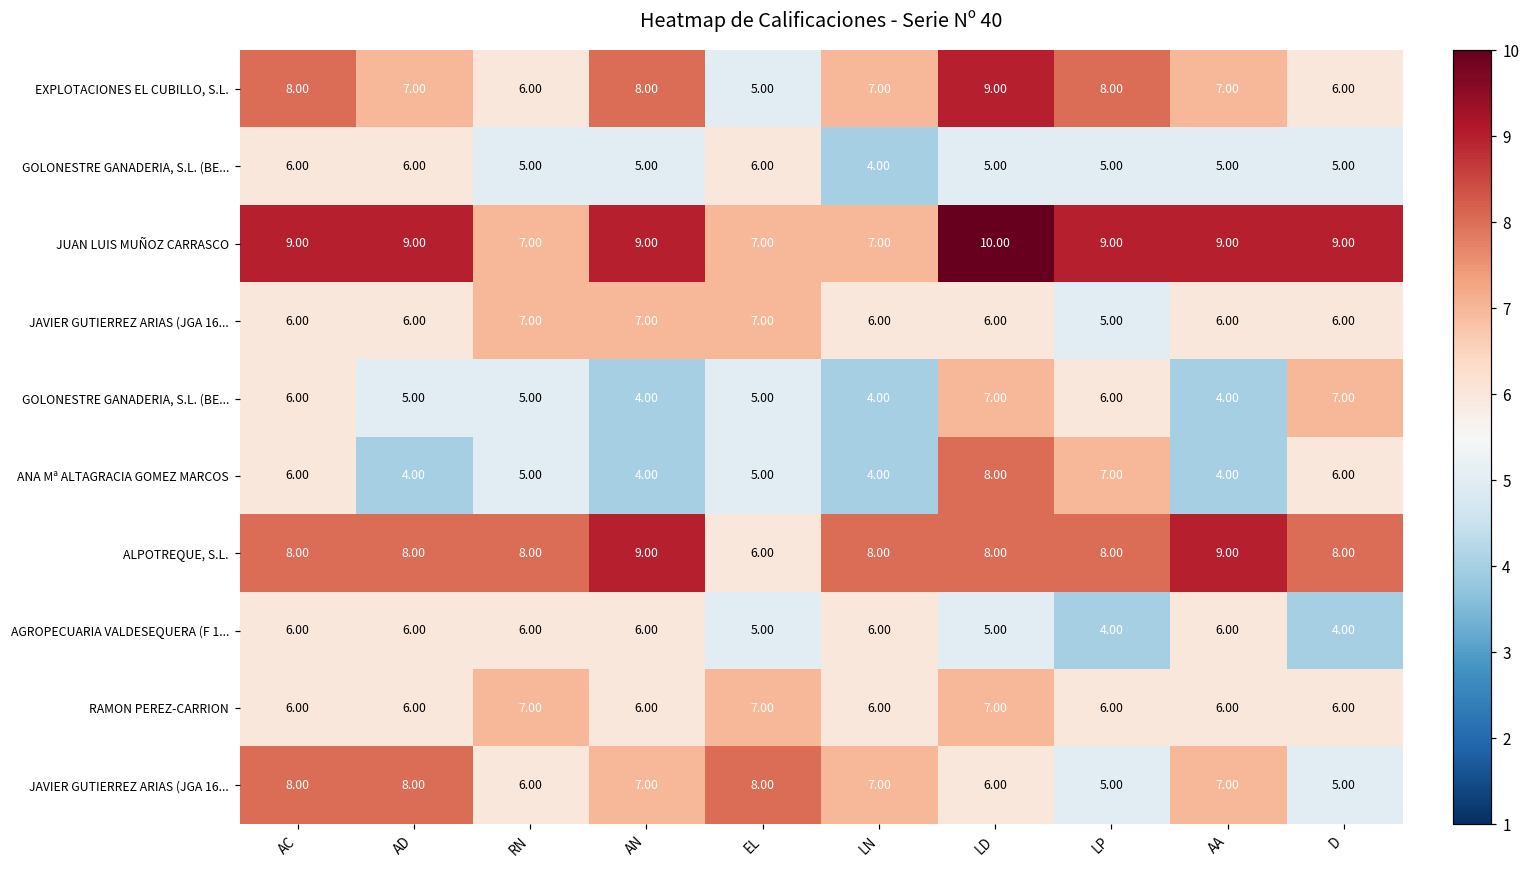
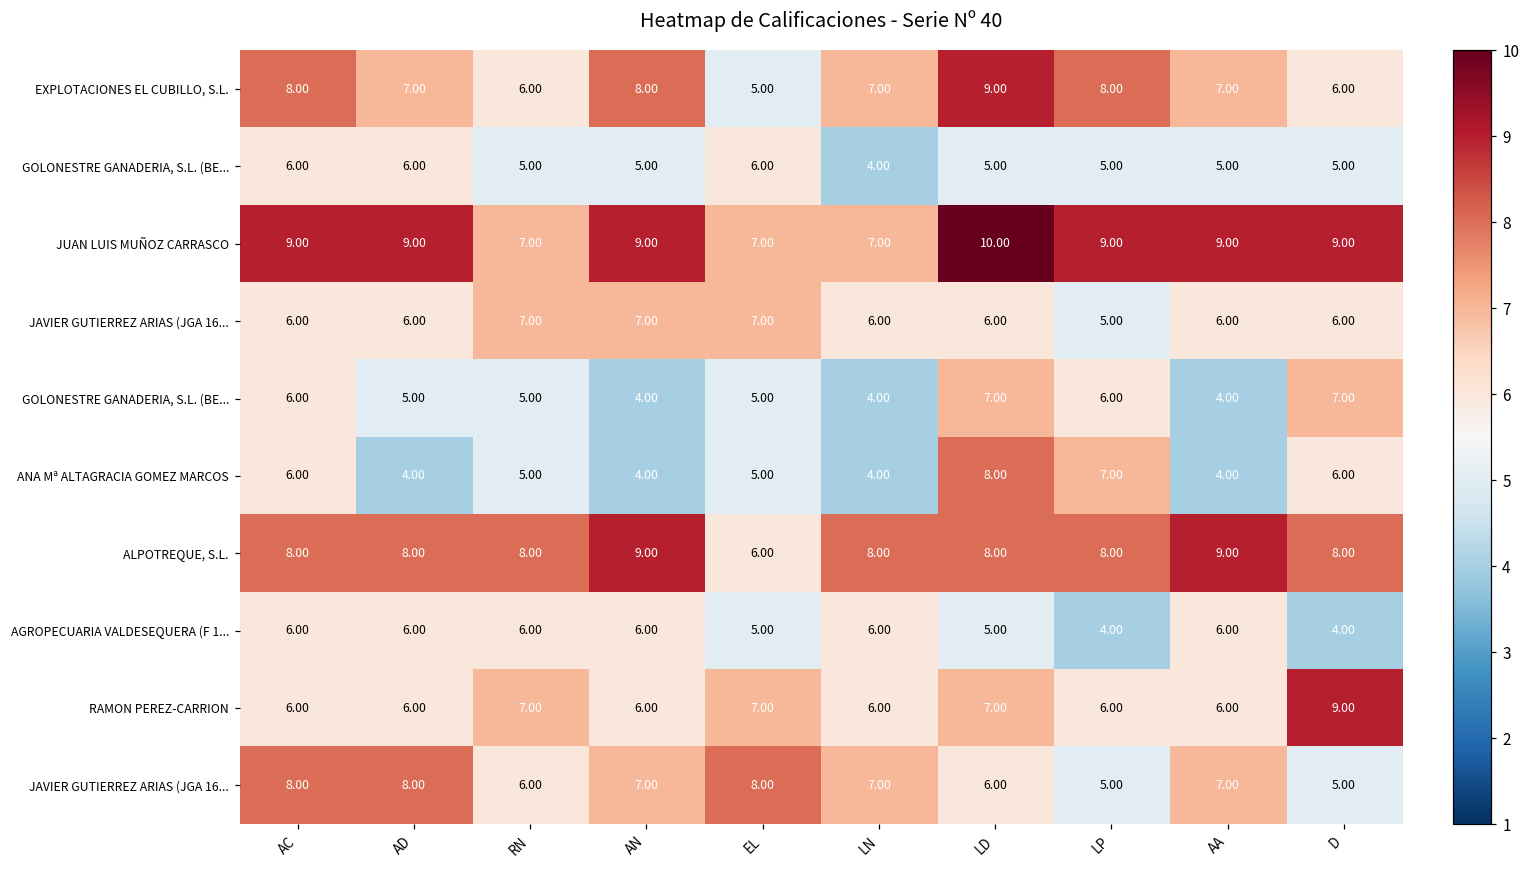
  {
    "EXPLOTACIONES EL CUBILLO, S.L.": {
      "AC": 8.00,
      "AD": 7.00,
      "RN": 6.00,
      "AN": 8.00,
      "EL": 5.00,
      "LN": 7.00,
      "LD": 9.00,
      "LP": 8.00,
      "AA": 7.00,
      "D": 6.00
    },
    "JUAN LUIS MUÑOZ CARRASCO": {
      "AC": 9.00,
      "AD": 9.00,
      "RN": 7.00,
      "AN": 9.00,
      "EL": 7.00,
      "LN": 7.00,
      "LD": 10.00,
      "LP": 9.00,
      "AA": 9.00,
      "D": 9.00
    },
    "ANA Mª ALTAGRACIA GOMEZ MARCOS": {
      "AC": 6.00,
      "AD": 4.00,
      "RN": 5.00,
      "AN": 4.00,
      "EL": 5.00,
      "LN": 4.00,
      "LD": 8.00,
      "LP": 7.00,
      "AA": 4.00,
      "D": 6.00
    },
    "ALPOTREQUE, S.L.": {
      "AC": 8.00,
      "AD": 8.00,
      "RN": 8.00,
      "AN": 9.00,
      "EL": 6.00,
      "LN": 8.00,
      "LD": 8.00,
      "LP": 8.00,
      "AA": 9.00,
      "D": 8.00
    },
    "AGROPECUARIA VALDESEQUERA (F 1...": {
      "AC": 6.00,
      "AD": 6.00,
      "RN": 6.00,
      "AN": 6.00,
      "EL": 5.00,
      "LN": 6.00,
      "LD": 5.00,
      "LP": 4.00,
      "AA": 6.00,
      "D": 4.00
    },
    "RAMON PEREZ-CARRION": {
      "AC": 6.00,
      "AD": 6.00,
      "RN": 7.00,
      "AN": 6.00,
      "EL": 7.00,
      "LN": 6.00,
      "LD": 7.00,
      "LP": 6.00,
      "AA": 6.00,
-     "D": 6.00
+     "D": 9.00
    }
  }
